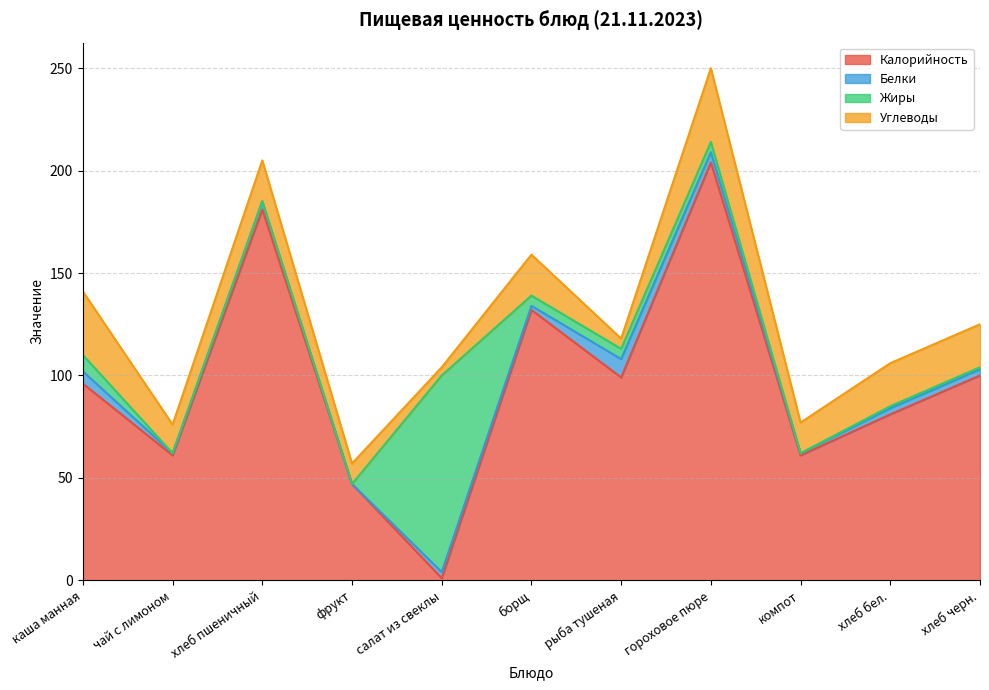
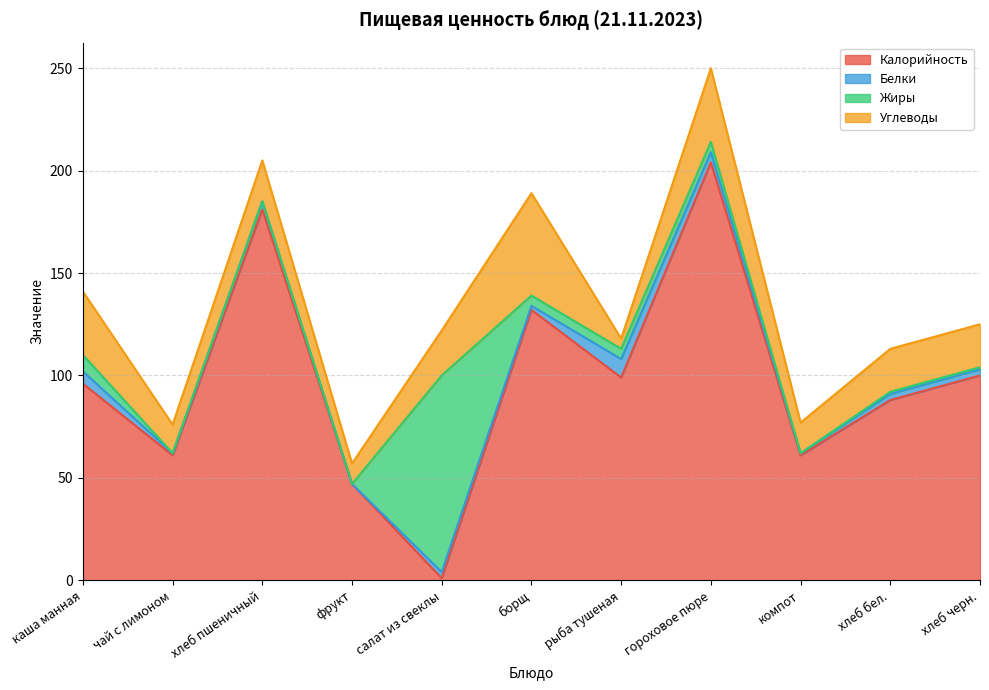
  {
    "Калорийность": {
      "каша манная": 96,
      "хлеб пшеничный": 181,
      "салат из свеклы": 1,
      "борщ": 132,
      "рыба тушеная": 99,
      "гороховое пюре": 204,
-     "хлеб бел.": 81,
+     "хлеб бел.": 88,
      "хлеб черн.": 100
    },
    "Белки": {
      "каша манная": 6,
      "салат из свеклы": 3,
      "борщ": 2,
      "рыба тушеная": 9,
      "гороховое пюре": 5
    },
    "Жиры": {
      "каша манная": 8,
      "салат из свеклы": 96,
      "борщ": 5,
      "рыба тушеная": 5,
      "гороховое пюре": 5
    },
    "Углеводы": {
      "каша манная": 31,
      "чай с лимоном": 14,
      "хлеб пшеничный": 20,
      "фрукт": 10,
-     "салат из свеклы": 4,
-     "борщ": 20,
+     "салат из свеклы": 22,
+     "борщ": 50,
      "рыба тушеная": 5,
      "гороховое пюре": 36,
      "компот": 15,
      "хлеб бел.": 21,
      "хлеб черн.": 21
    }
  }
